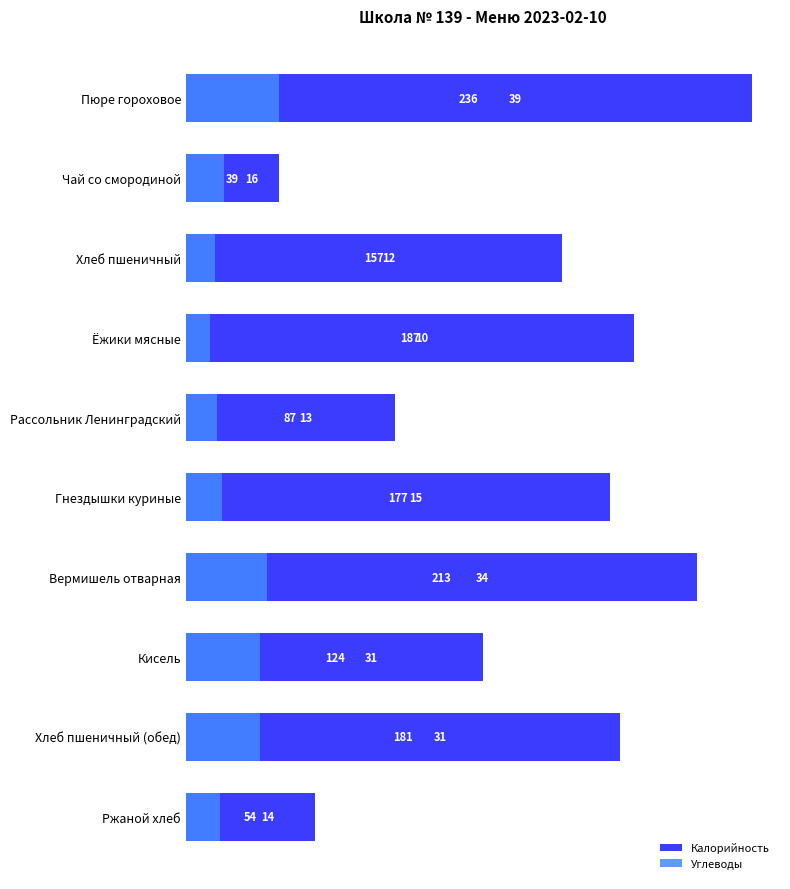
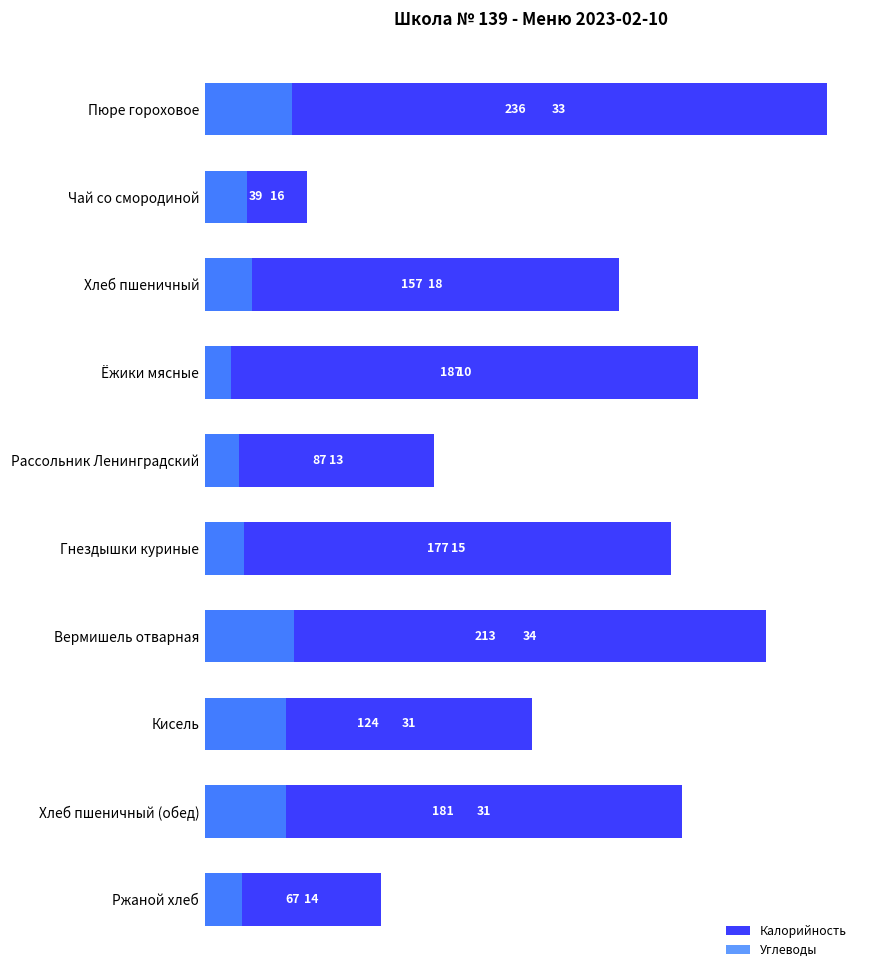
  {
    "Калорийность": {
      "Пюре гороховое": 236,
      "Чай со смородиной": 39,
      "Хлеб пшеничный": 157,
      "Рассольник Ленинградский": 87,
      "Гнездышки куриные": 177,
      "Вермишель отварная": 213,
      "Кисель": 124,
      "Хлеб пшеничный (обед)": 181,
-     "Ржаной хлеб": 54
+     "Ржаной хлеб": 67
    },
    "Углеводы": {
-     "Пюре гороховое": 39,
-     "Хлеб пшеничный": 12
+     "Пюре гороховое": 33,
+     "Хлеб пшеничный": 18
    }
  }
